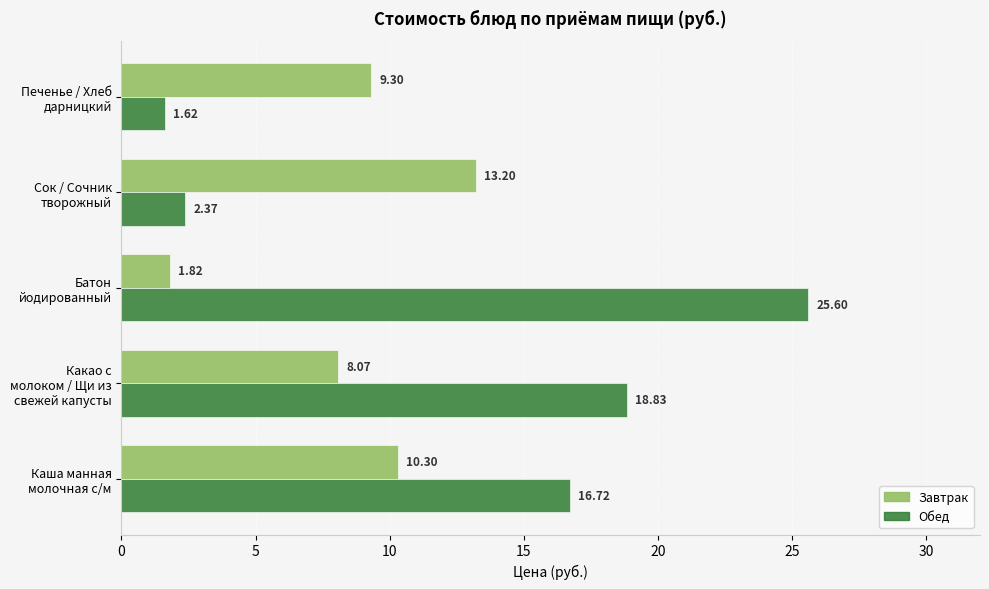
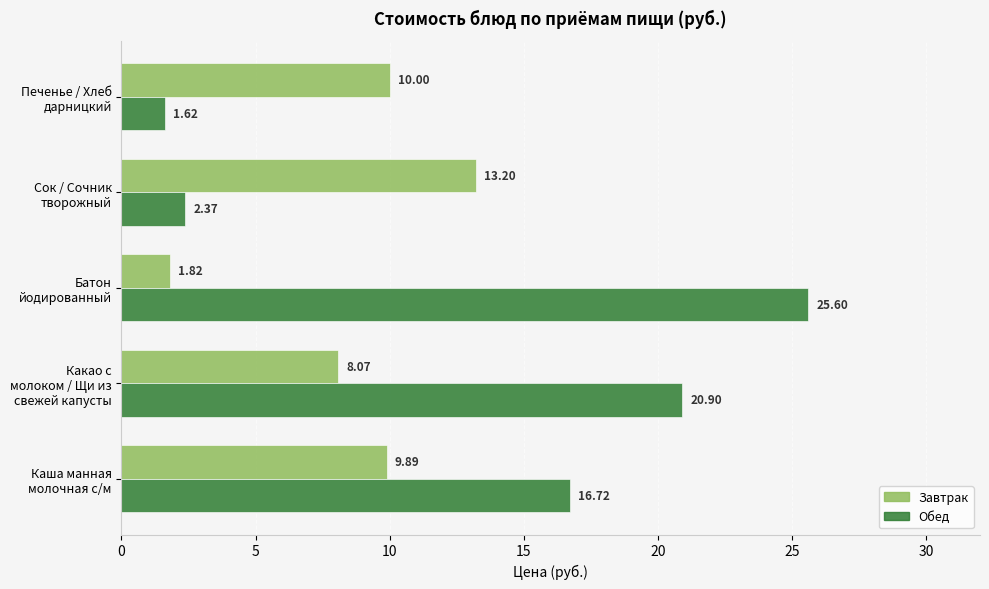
  {
    "Завтрак": {
-     "Печенье / Хлеб дарницкий": 9.30,
+     "Печенье / Хлеб дарницкий": 10.00,
      "Сок / Сочник творожный": 13.20,
      "Батон йодированный": 1.82,
      "Какао с молоком / Щи из свежей капусты": 8.07,
-     "Каша манная молочная с/м": 10.30
+     "Каша манная молочная с/м": 9.89
    },
    "Обед": {
      "Печенье / Хлеб дарницкий": 1.62,
      "Сок / Сочник творожный": 2.37,
      "Батон йодированный": 25.60,
-     "Какао с молоком / Щи из свежей капусты": 18.83,
+     "Какао с молоком / Щи из свежей капусты": 20.90,
      "Каша манная молочная с/м": 16.72
    }
  }
